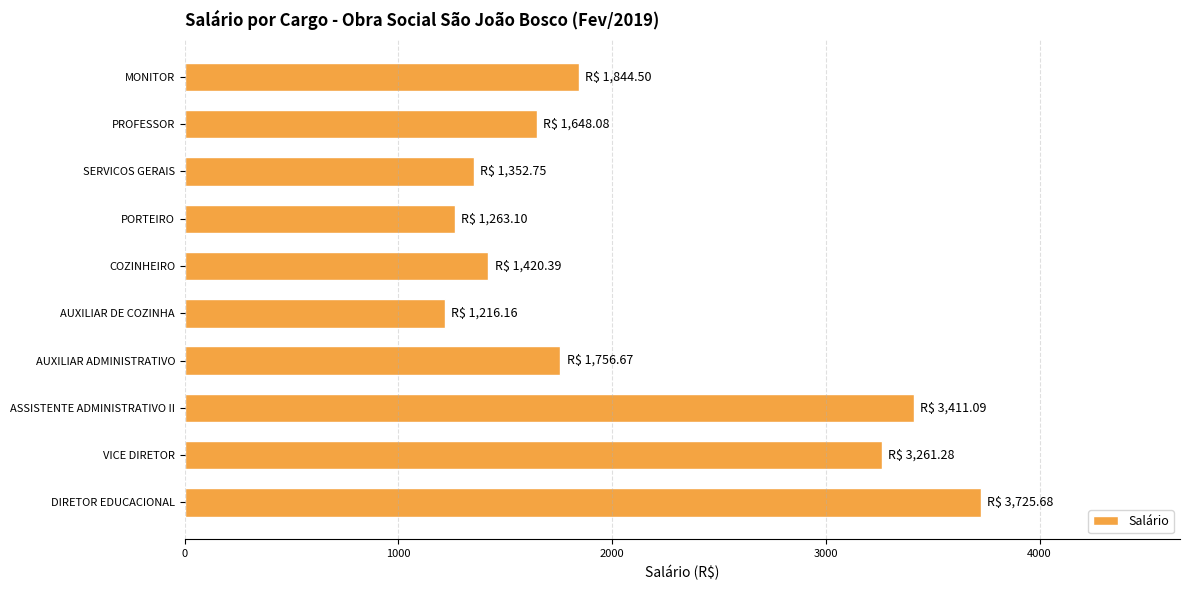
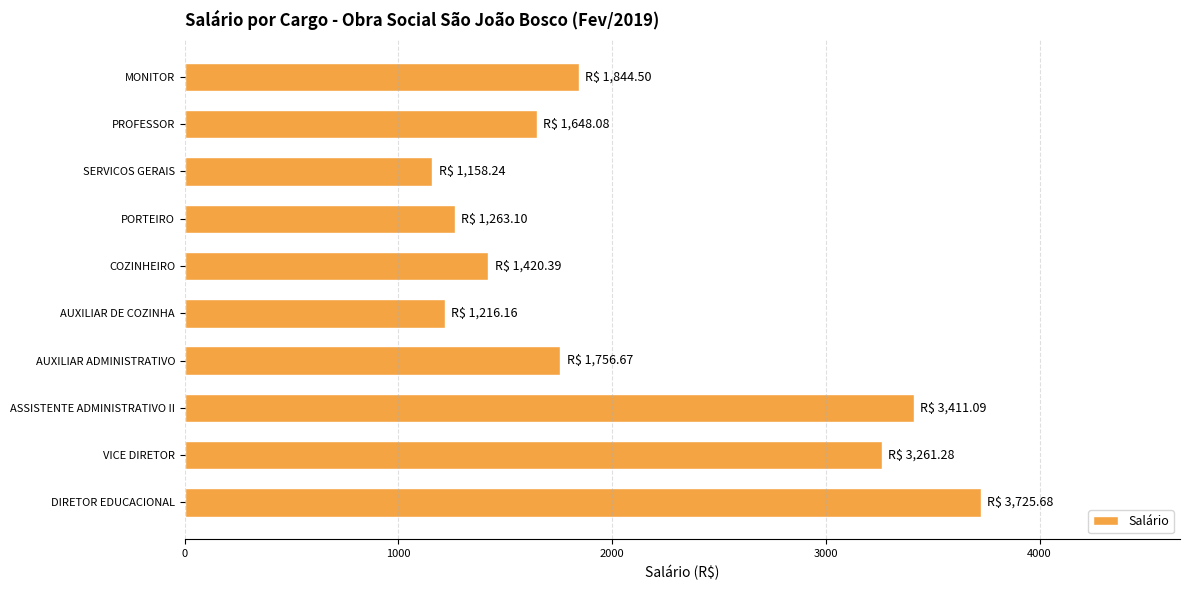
  {
    "MONITOR": "1,844.50",
    "PROFESSOR": "1,648.08",
-   "SERVICOS GERAIS": "1,352.75",
+   "SERVICOS GERAIS": "1,158.24",
    "PORTEIRO": "1,263.10",
    "COZINHEIRO": "1,420.39",
    "AUXILIAR DE COZINHA": "1,216.16",
    "AUXILIAR ADMINISTRATIVO": "1,756.67",
    "ASSISTENTE ADMINISTRATIVO II": "3,411.09",
    "VICE DIRETOR": "3,261.28",
    "DIRETOR EDUCACIONAL": "3,725.68"
  }
